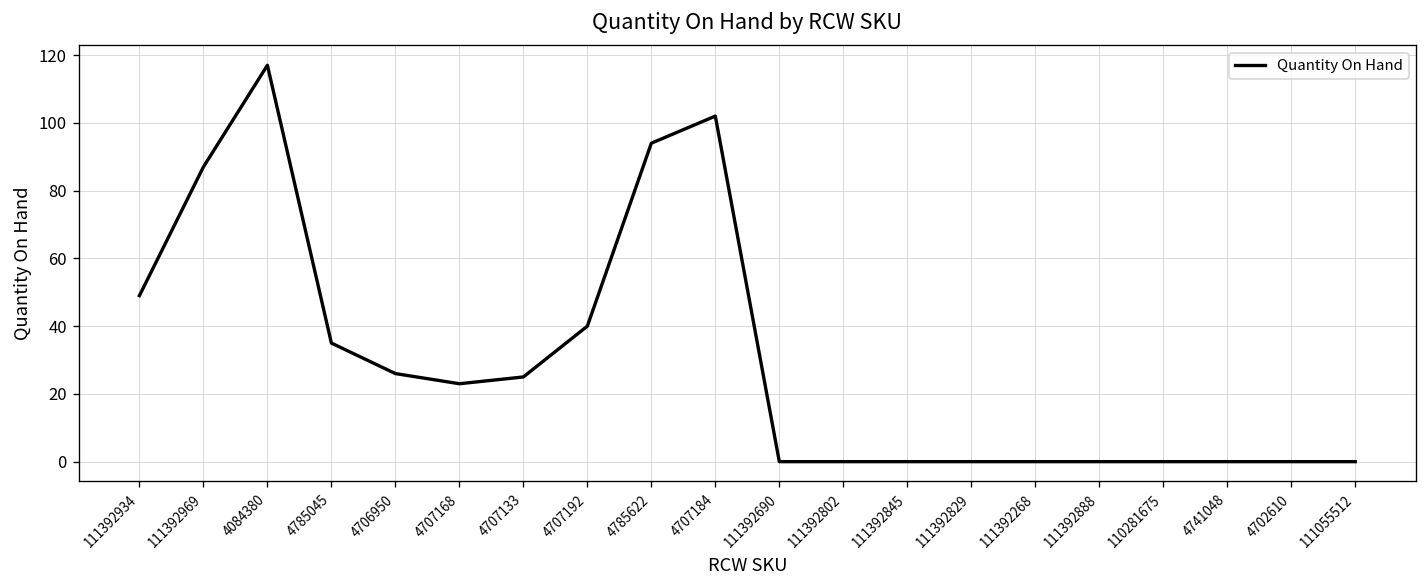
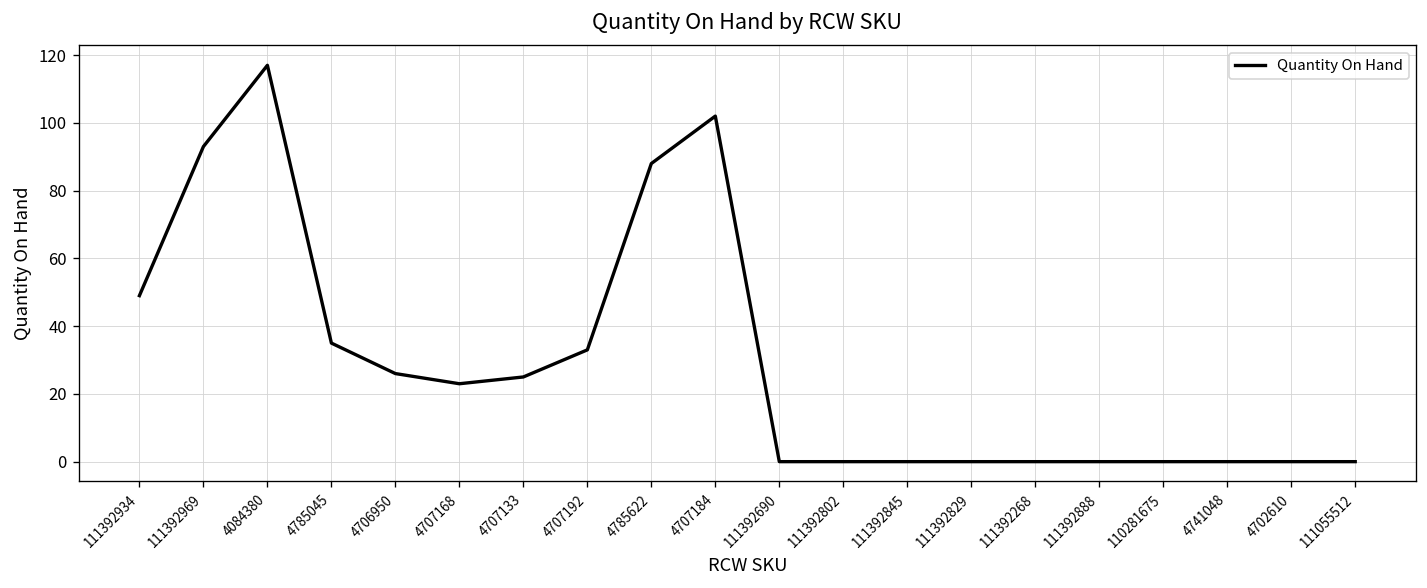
  {
    "111392934": 49,
-   "111392969": 87,
+   "111392969": 93,
    "4084380": 117,
    "4785045": 35,
    "4706950": 26,
    "4707168": 23,
    "4707133": 25,
-   "4707192": 40,
-   "4785622": 94,
+   "4707192": 33,
+   "4785622": 88,
    "4707184": 102,
    "111392690": 0,
    "111392802": 0,
    "111392845": 0,
    "111392829": 0,
    "111392268": 0,
    "111392888": 0,
    "110281675": 0,
    "4741048": 0,
    "4702610": 0,
    "111055512": 0
  }
